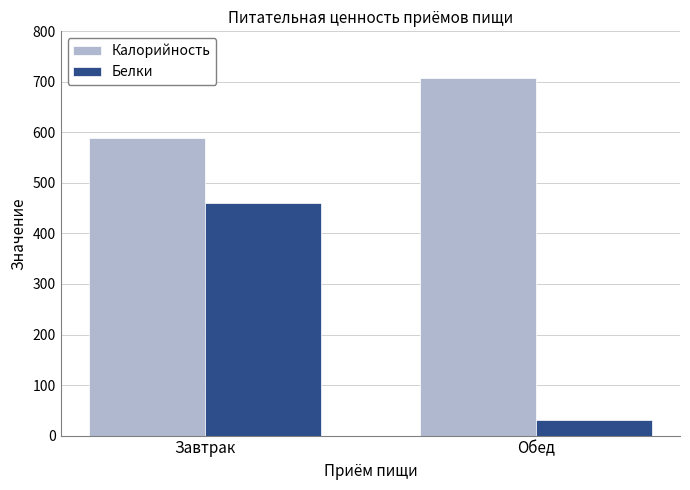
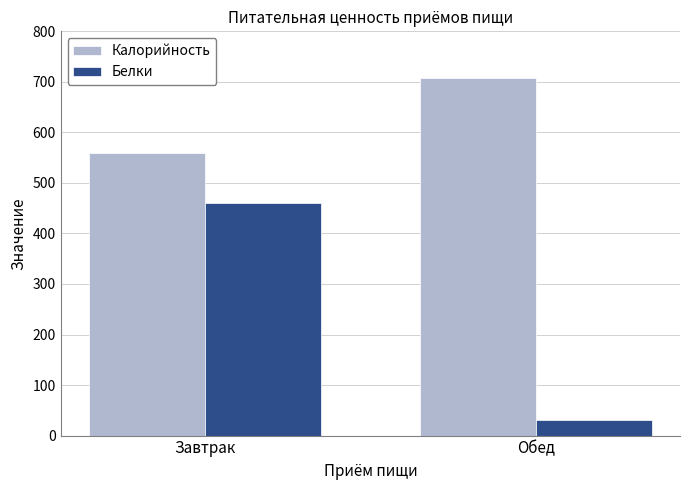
  {
    "Калорийность": {
-     "Завтрак": 590,
+     "Завтрак": 560,
      "Обед": 710
    },
    "Белки": {
      "Завтрак": 460,
      "Обед": 30
    }
  }
